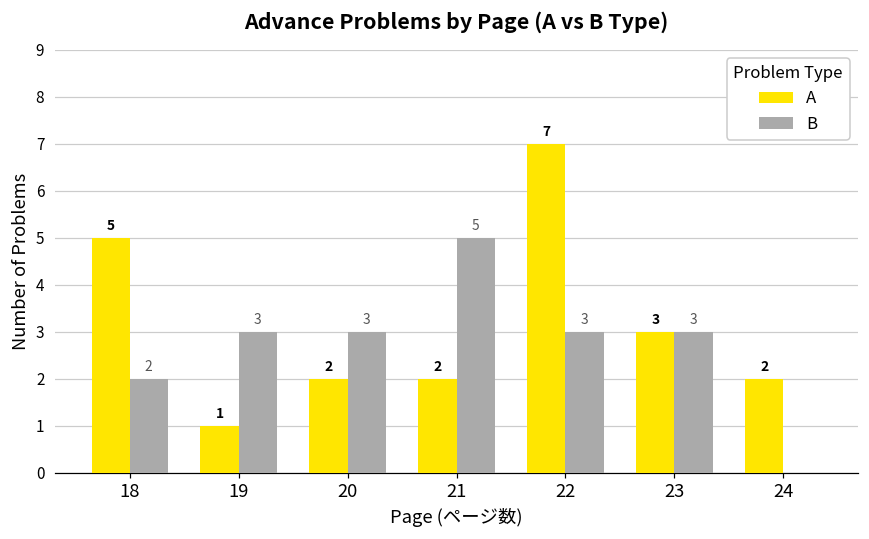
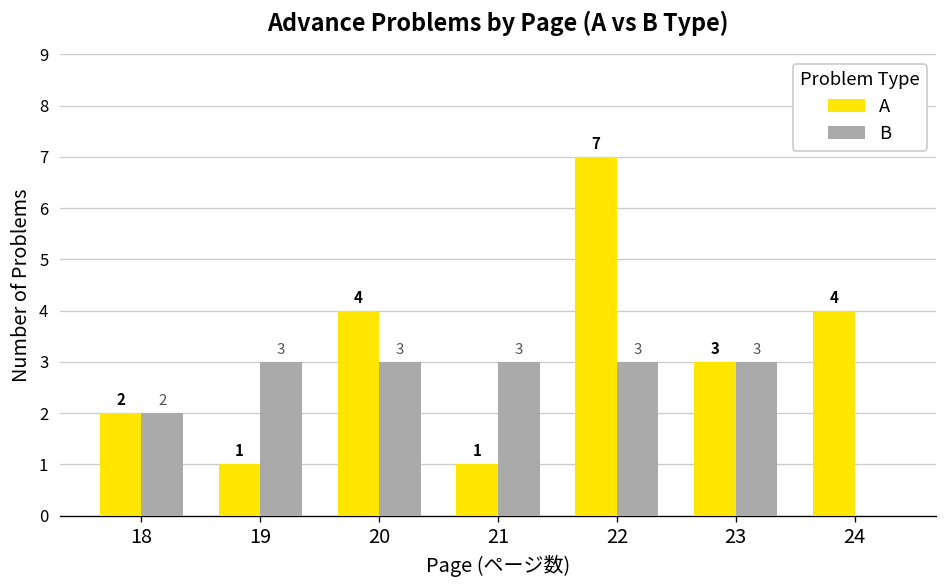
  {
    "A": {
-     "18": 5,
+     "18": 2,
      "19": 1,
-     "20": 2,
-     "21": 2,
+     "20": 4,
+     "21": 1,
      "22": 7,
      "23": 3,
-     "24": 2
+     "24": 4
    },
    "B": {
      "18": 2,
      "19": 3,
      "20": 3,
-     "21": 5,
+     "21": 3,
      "22": 3,
      "23": 3
    }
  }
